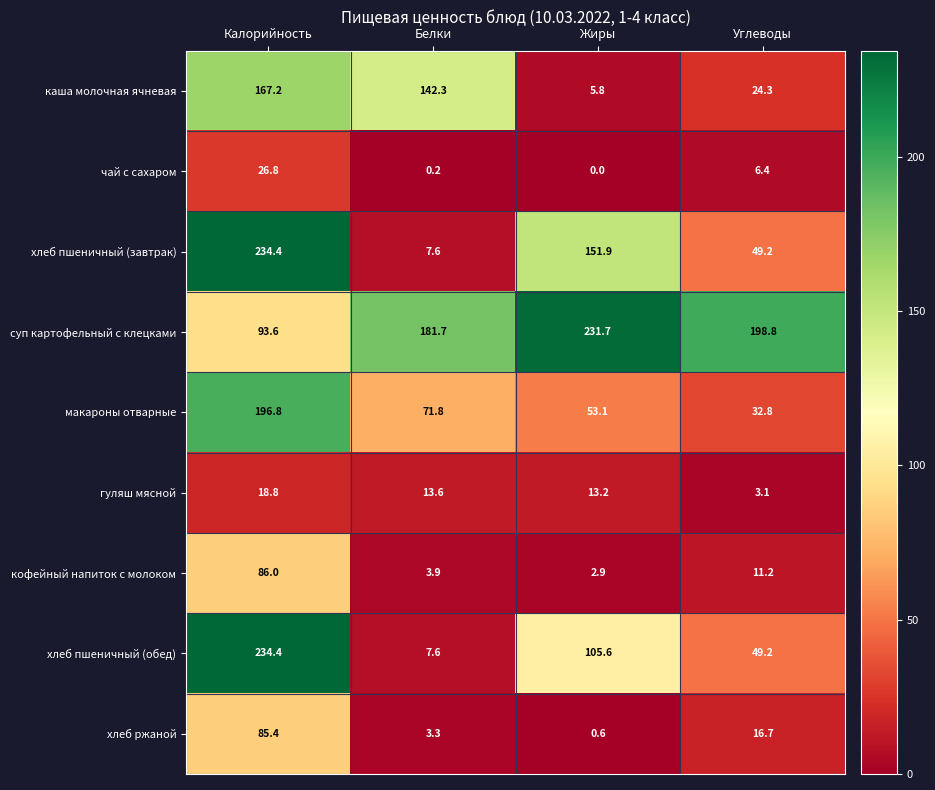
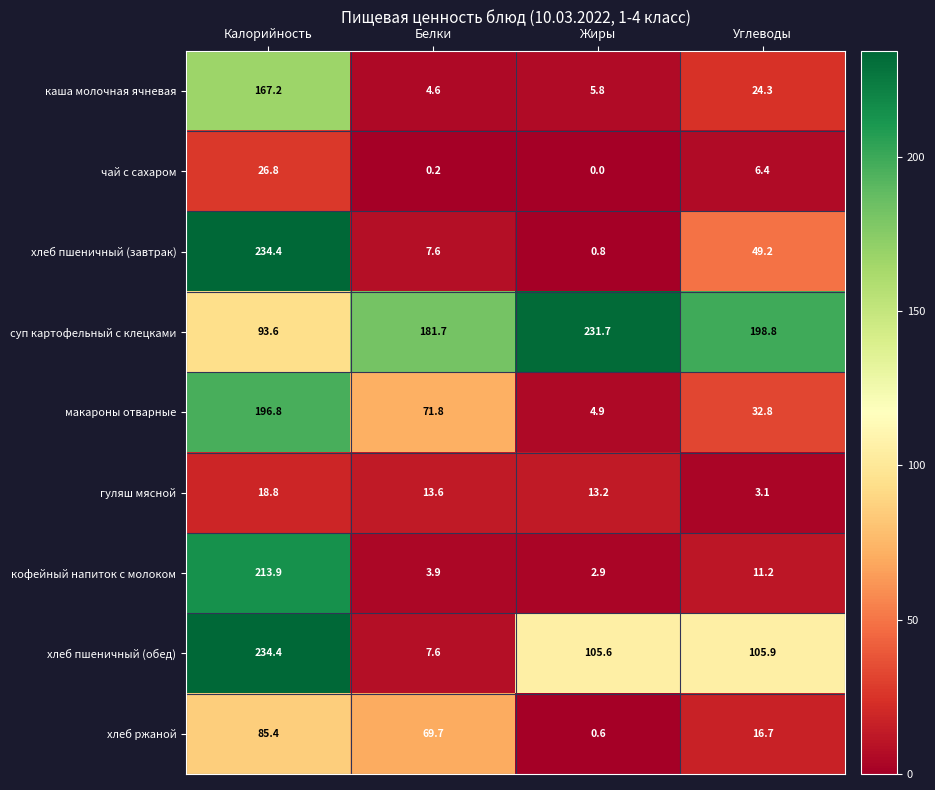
  {
    "каша молочная ячневая": {
      "Калорийность": 167.2,
-     "Белки": 142.3,
+     "Белки": 4.6,
      "Жиры": 5.8,
      "Углеводы": 24.3
    },
    "чай с сахаром": {
      "Калорийность": 26.8,
      "Белки": 0.2,
      "Жиры": 0.0,
      "Углеводы": 6.4
    },
    "хлеб пшеничный (завтрак)": {
      "Калорийность": 234.4,
      "Белки": 7.6,
-     "Жиры": 151.9,
+     "Жиры": 0.8,
      "Углеводы": 49.2
    },
    "суп картофельный с клецками": {
      "Калорийность": 93.6,
      "Белки": 181.7,
      "Жиры": 231.7,
      "Углеводы": 198.8
    },
    "макароны отварные": {
      "Калорийность": 196.8,
      "Белки": 71.8,
-     "Жиры": 53.1,
+     "Жиры": 4.9,
      "Углеводы": 32.8
    },
    "гуляш мясной": {
      "Калорийность": 18.8,
      "Белки": 13.6,
      "Жиры": 13.2,
      "Углеводы": 3.1
    },
    "кофейный напиток с молоком": {
-     "Калорийность": 86.0,
+     "Калорийность": 213.9,
      "Белки": 3.9,
      "Жиры": 2.9,
      "Углеводы": 11.2
    },
    "хлеб пшеничный (обед)": {
      "Калорийность": 234.4,
      "Белки": 7.6,
      "Жиры": 105.6,
-     "Углеводы": 49.2
+     "Углеводы": 105.9
    },
    "хлеб ржаной": {
      "Калорийность": 85.4,
-     "Белки": 3.3,
+     "Белки": 69.7,
      "Жиры": 0.6,
      "Углеводы": 16.7
    }
  }
